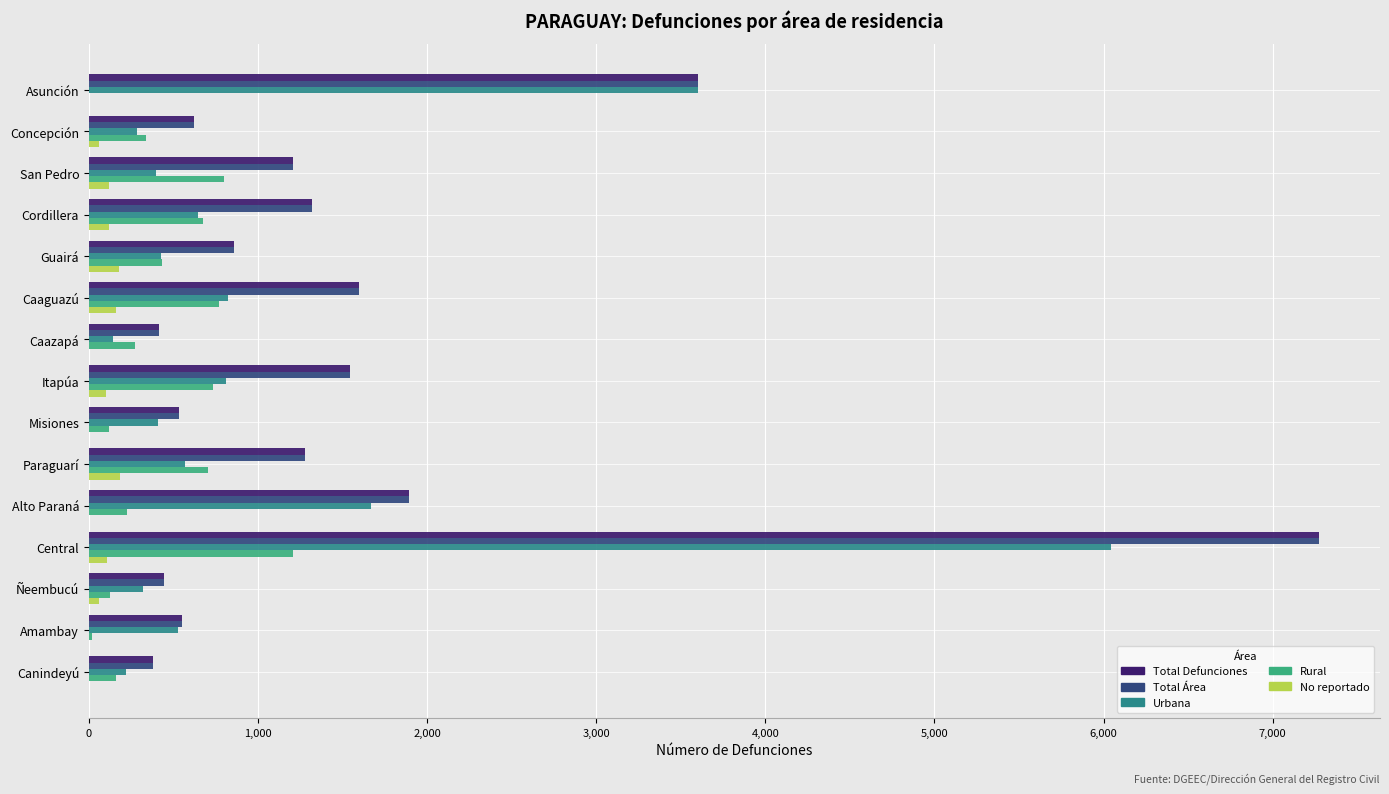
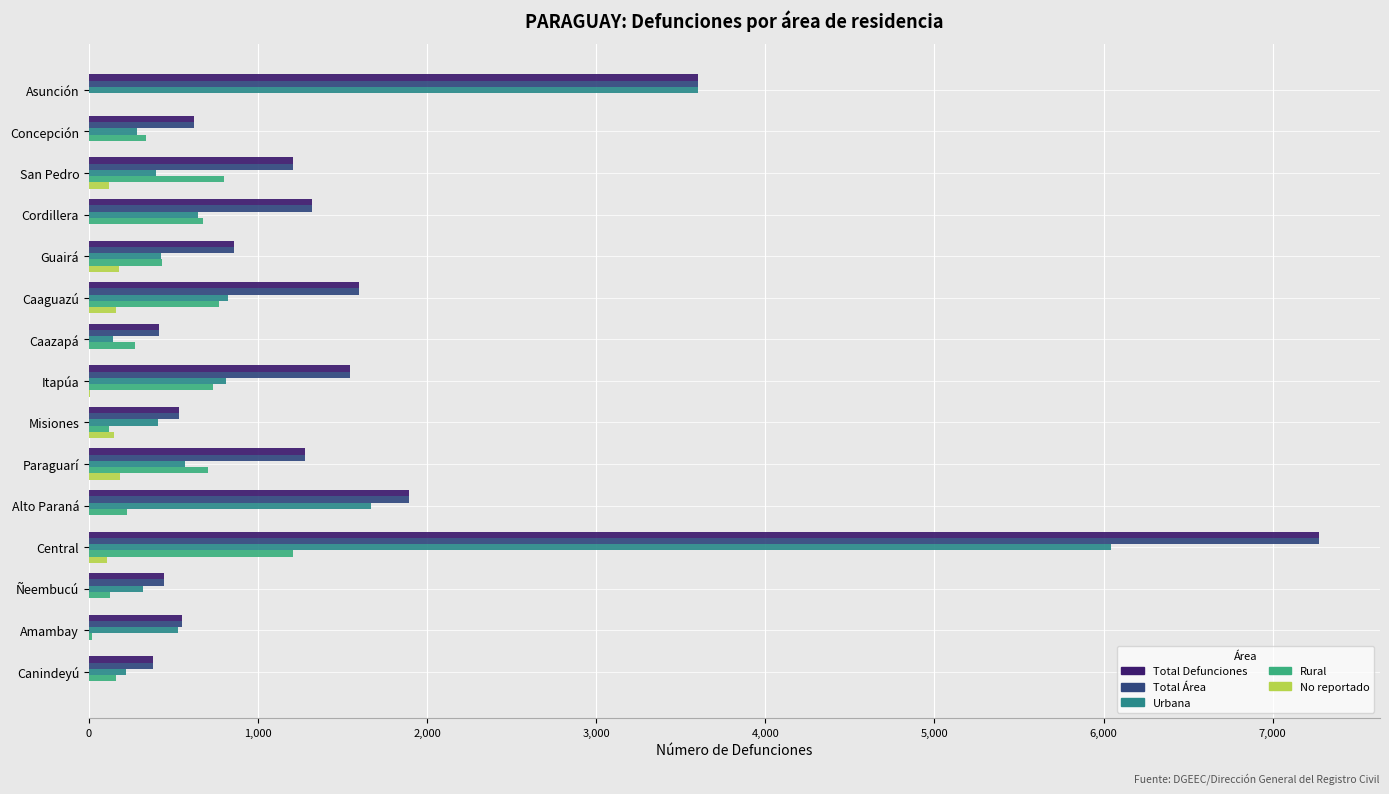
  {
    "No reportado": {
      "Asunción": 0,
-     "Concepción": 60,
+     "Concepción": 0,
      "San Pedro": 120,
-     "Cordillera": 120,
+     "Cordillera": 0,
      "Guairá": 180,
      "Caaguazú": 160,
      "Caazapá": 0,
-     "Itapúa": 100,
-     "Misiones": 0,
+     "Itapúa": 0,
+     "Misiones": 150,
      "Paraguarí": 190,
      "Central": 110,
-     "Ñeembucú": 60,
+     "Ñeembucú": 0,
      "Amambay": 0,
      "Canindeyú": 0
    }
  }
